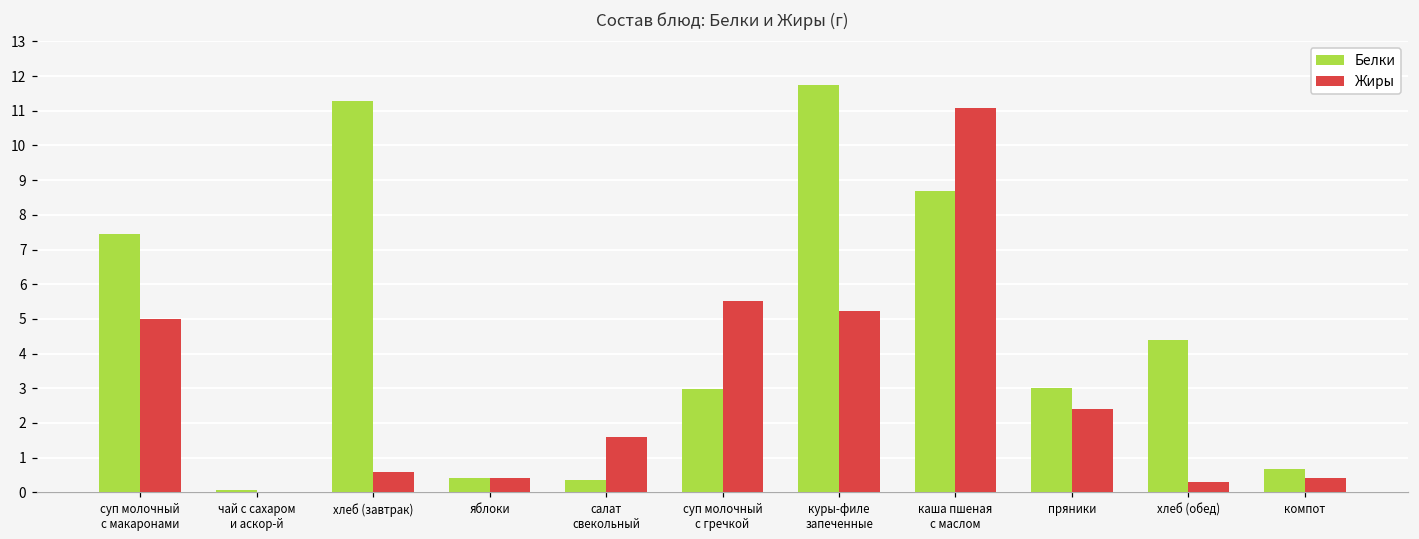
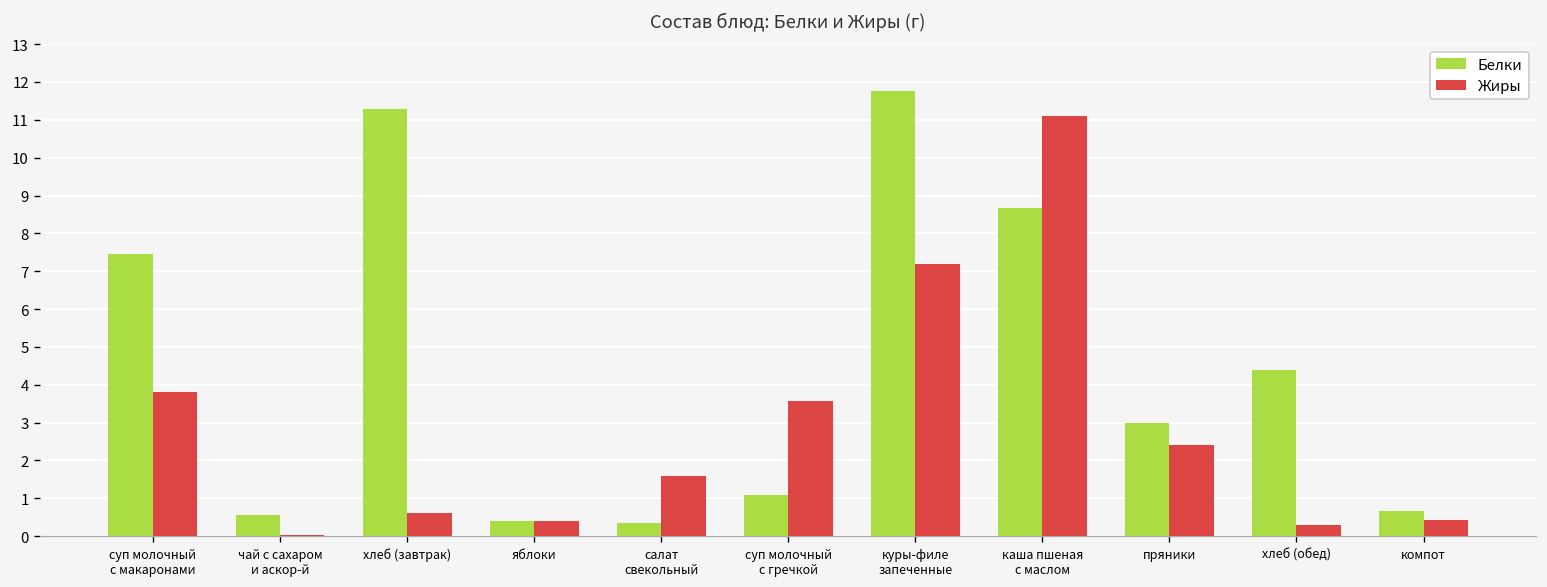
  {
    "Белки": {
      "суп молочный с макаронами": 7.5,
-     "чай с сахаром и аскор-й": 0.1,
+     "чай с сахаром и аскор-й": 0.6,
      "хлеб (завтрак)": 11.3,
      "яблоки": 0.4,
      "салат свекольный": 0.4,
-     "суп молочный с гречкой": 3.0,
+     "суп молочный с гречкой": 1.1,
      "куры-филе запеченные": 11.8,
      "каша пшеная с маслом": 8.7,
      "пряники": 3.0,
      "хлеб (обед)": 4.4,
      "компот": 0.7
    },
    "Жиры": {
-     "суп молочный с макаронами": 5.0,
+     "суп молочный с макаронами": 3.8,
      "хлеб (завтрак)": 0.6,
      "яблоки": 0.4,
      "салат свекольный": 1.6,
-     "суп молочный с гречкой": 5.5,
-     "куры-филе запеченные": 5.2,
+     "суп молочный с гречкой": 3.6,
+     "куры-филе запеченные": 7.2,
      "каша пшеная с маслом": 11.1,
      "пряники": 2.4,
      "хлеб (обед)": 0.3,
      "компот": 0.4
    }
  }
